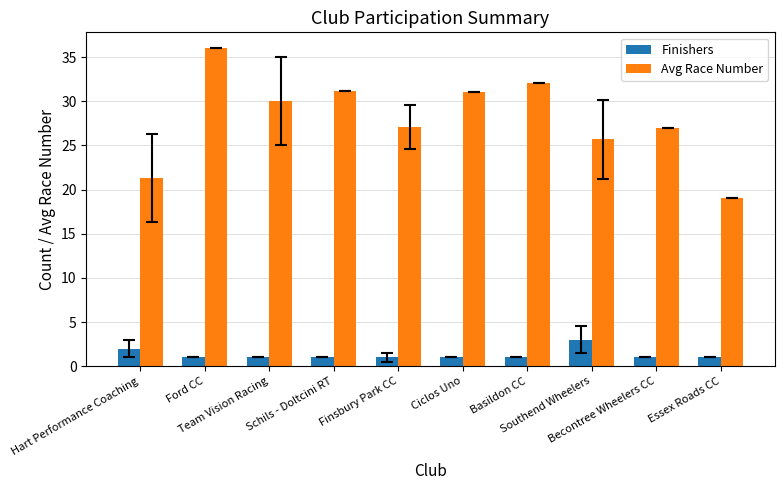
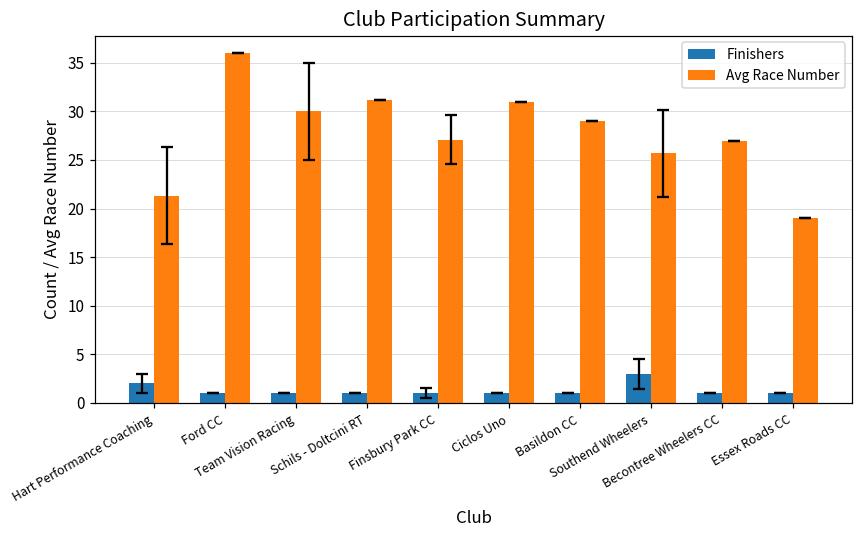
  {
    "Avg Race Number": {
      "Hart Performance Coaching": 21,
      "Ford CC": 36,
      "Team Vision Racing": 30,
      "Schils - Doltcini RT": 31,
      "Finsbury Park CC": 27,
      "Ciclos Uno": 31,
-     "Basildon CC": 32,
+     "Basildon CC": 29,
      "Southend Wheelers": 26,
      "Becontree Wheelers CC": 27,
      "Essex Roads CC": 19
    }
  }
